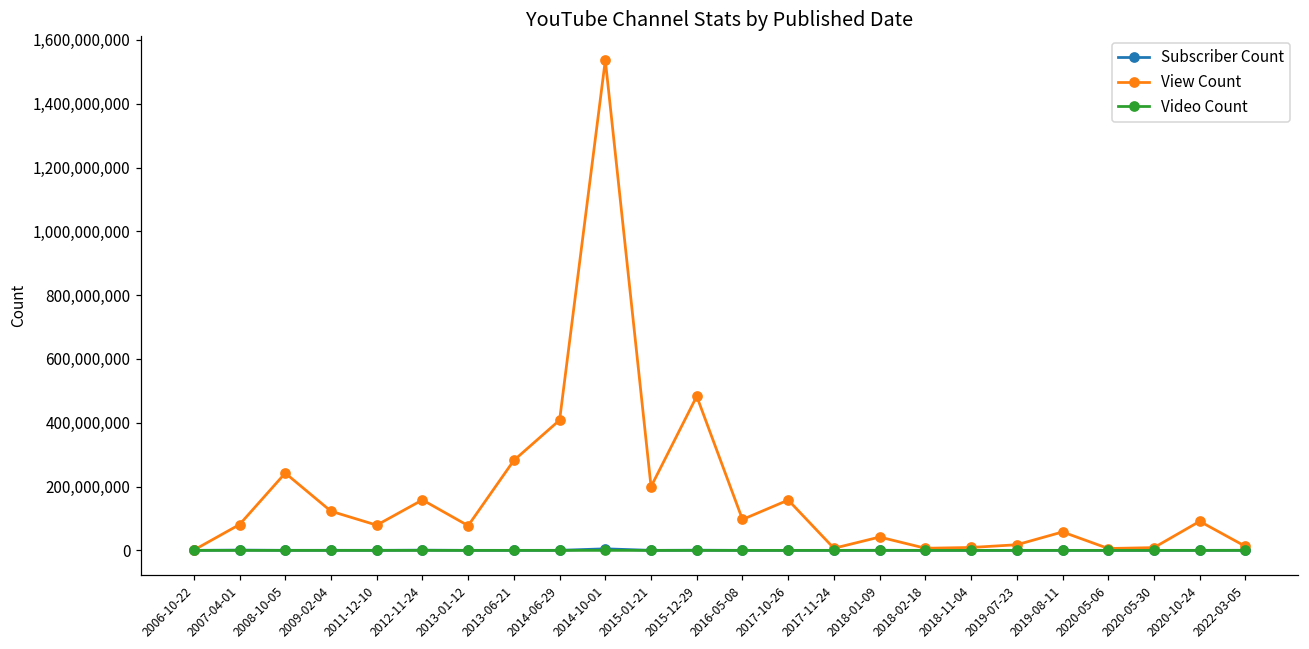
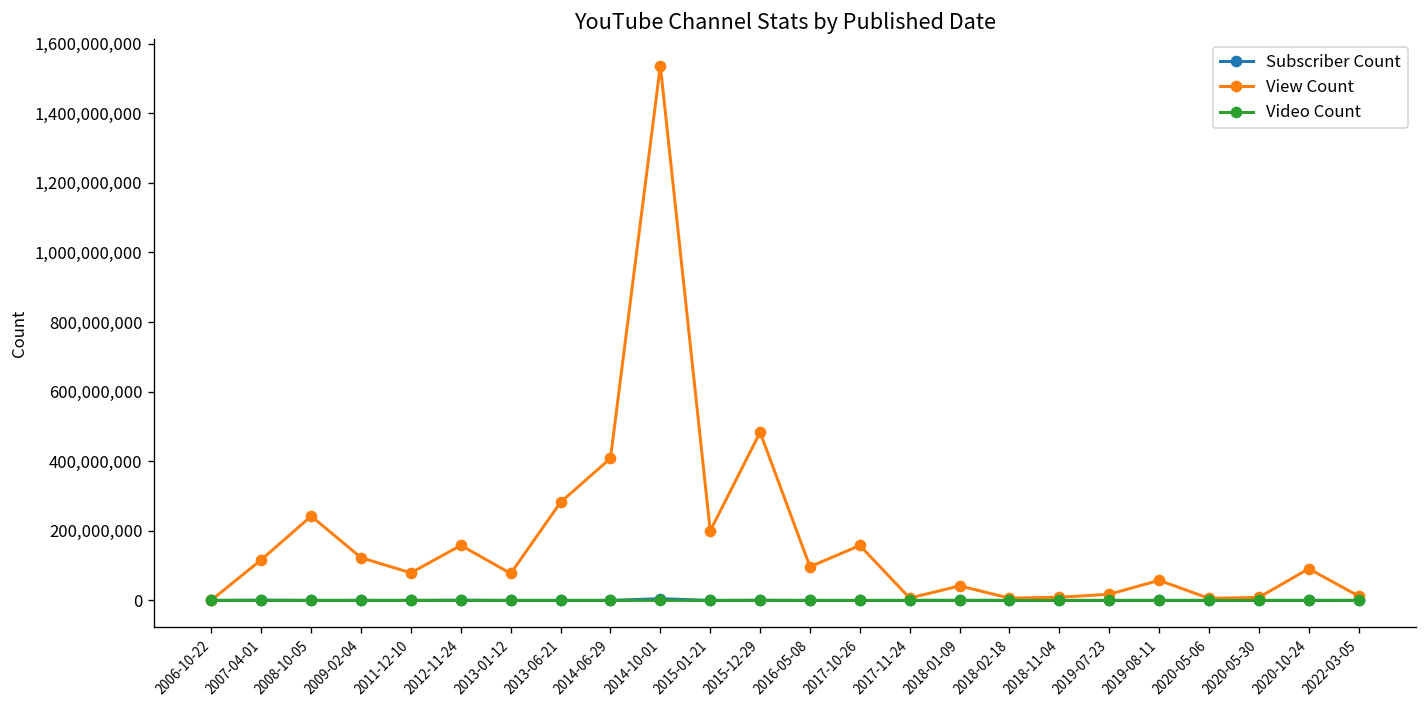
  {
    "View Count": {
-     "2007-04-01": "80,000,000",
+     "2007-04-01": "120,000,000",
      "2008-10-05": "240,000,000",
      "2009-02-04": "120,000,000",
      "2011-12-10": "80,000,000",
      "2012-11-24": "160,000,000",
      "2013-01-12": "80,000,000",
      "2013-06-21": "280,000,000",
      "2014-06-29": "410,000,000",
      "2014-10-01": "1,540,000,000",
      "2015-01-21": "200,000,000",
      "2015-12-29": "480,000,000",
      "2016-05-08": "100,000,000",
      "2017-10-26": "160,000,000",
      "2018-01-09": "40,000,000",
      "2018-11-04": "10,000,000",
      "2019-07-23": "20,000,000",
      "2019-08-11": "60,000,000",
      "2020-10-24": "90,000,000",
      "2022-03-05": "10,000,000"
    }
  }
